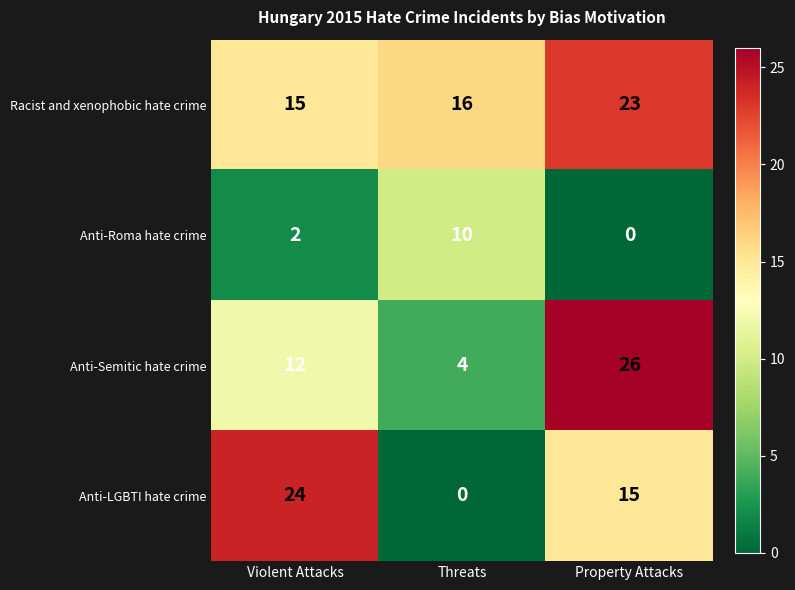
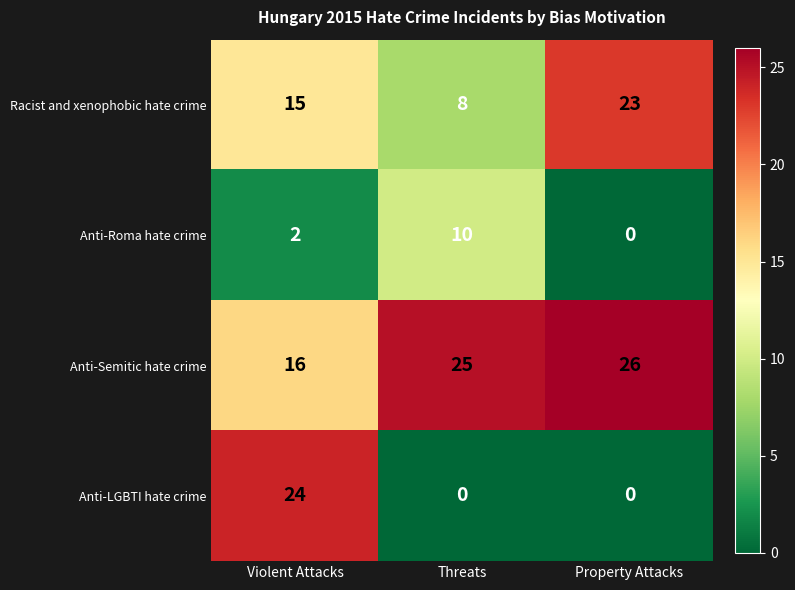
  {
    "Racist and xenophobic hate crime": {
      "Violent Attacks": 15,
-     "Threats": 16,
+     "Threats": 8,
      "Property Attacks": 23
    },
    "Anti-Roma hate crime": {
      "Violent Attacks": 2,
      "Threats": 10,
      "Property Attacks": 0
    },
    "Anti-Semitic hate crime": {
-     "Violent Attacks": 12,
-     "Threats": 4,
+     "Violent Attacks": 16,
+     "Threats": 25,
      "Property Attacks": 26
    },
    "Anti-LGBTI hate crime": {
      "Violent Attacks": 24,
      "Threats": 0,
-     "Property Attacks": 15
+     "Property Attacks": 0
    }
  }
